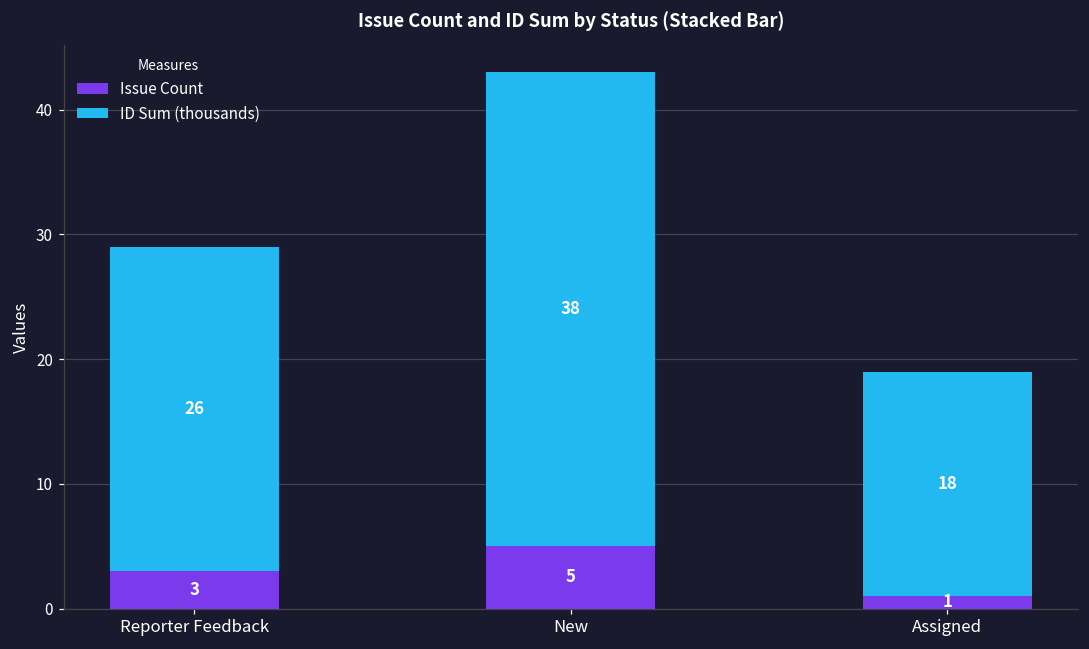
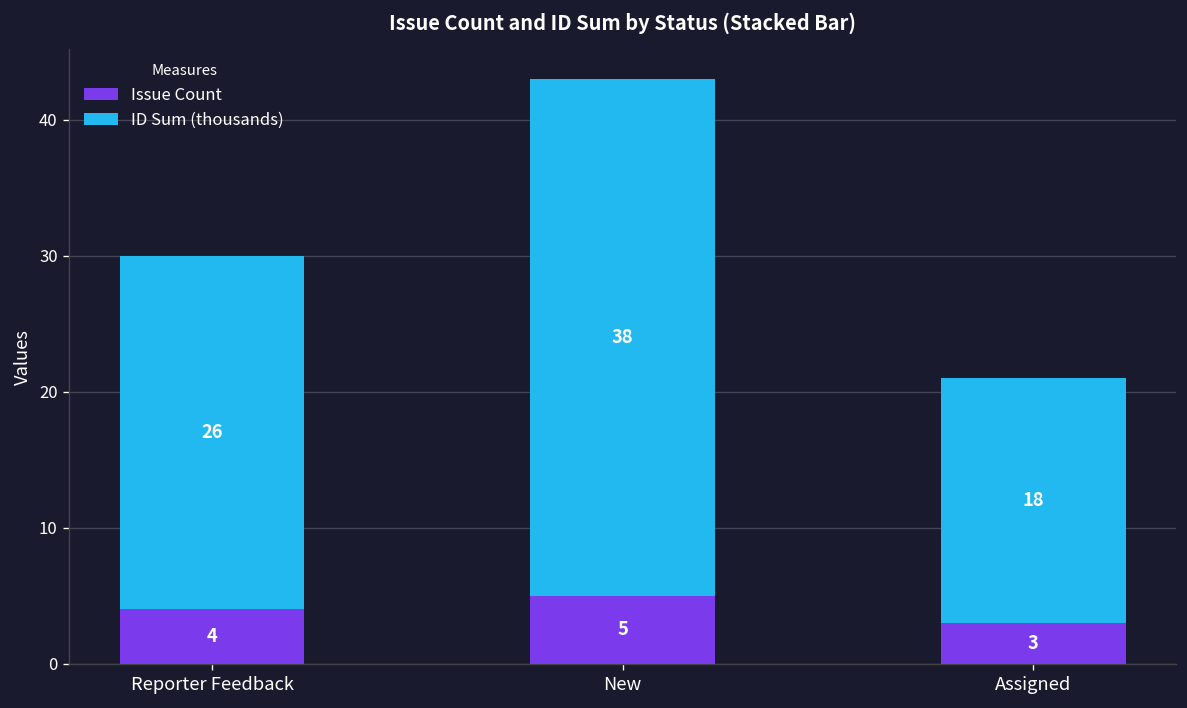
  {
    "Issue Count": {
-     "Reporter Feedback": 3,
+     "Reporter Feedback": 4,
      "New": 5,
-     "Assigned": 1
+     "Assigned": 3
    },
    "ID Sum (thousands)": {
      "Reporter Feedback": 26,
      "New": 38,
      "Assigned": 18
    }
  }
